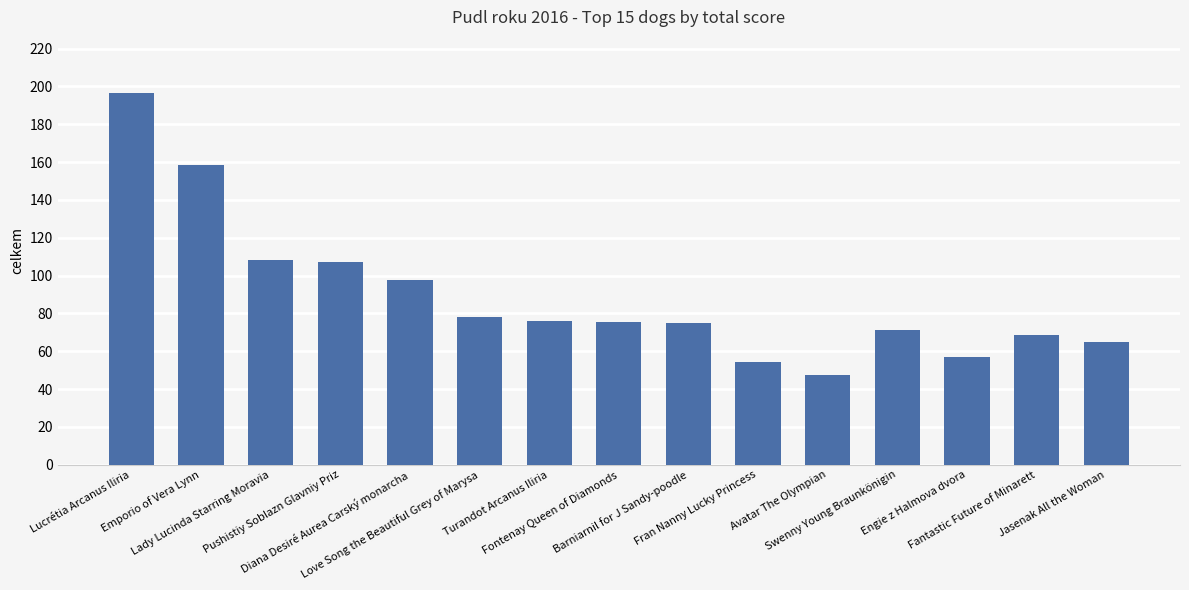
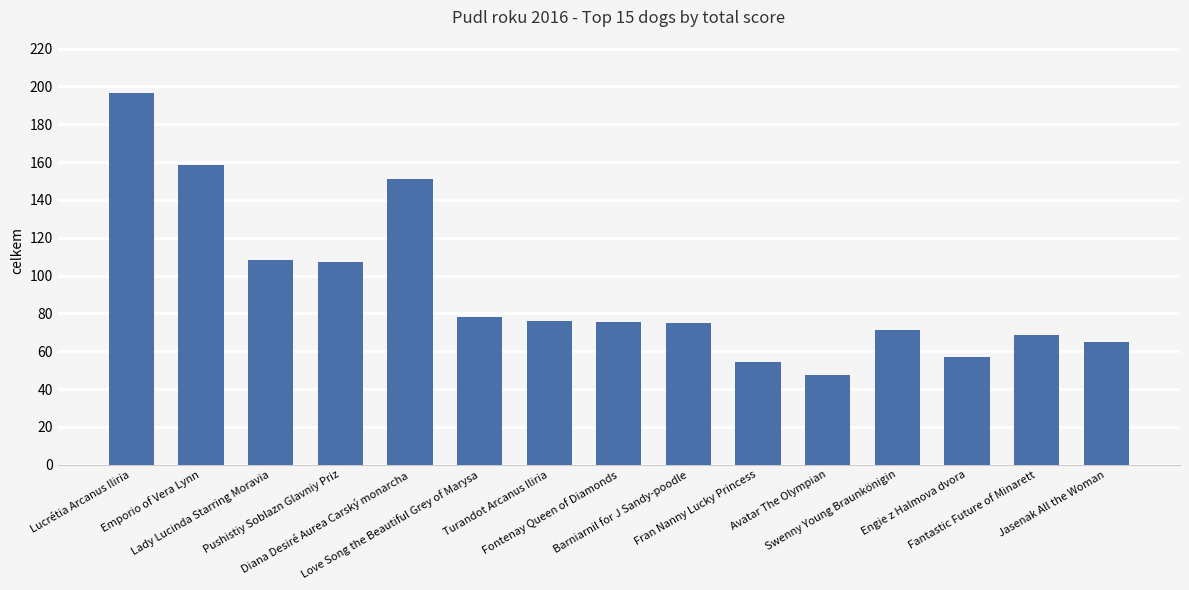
  {
    "Lucrétia Arcanus Iliria": 197,
    "Emporio of Vera Lynn": 158,
    "Lady Lucinda Starring Moravia": 108,
    "Pushistiy Soblazn Glavniy Priz": 107,
-   "Diana Desiré Aurea Carský monarcha": 98,
+   "Diana Desiré Aurea Carský monarcha": 151,
    "Love Song the Beautiful Grey of Marysa": 78,
    "Turandot Arcanus Iliria": 76,
    "Fontenay Queen of Diamonds": 76,
    "Barniarnil for J Sandy-poodle": 75,
    "Fran Nanny Lucky Princess": 55,
    "Avatar The Olympian": 47,
    "Swenny Young Braunkönigin": 71,
    "Engie z Halmova dvora": 57,
    "Fantastic Future of Minarett": 69,
    "Jasenak All the Woman": 65
  }
